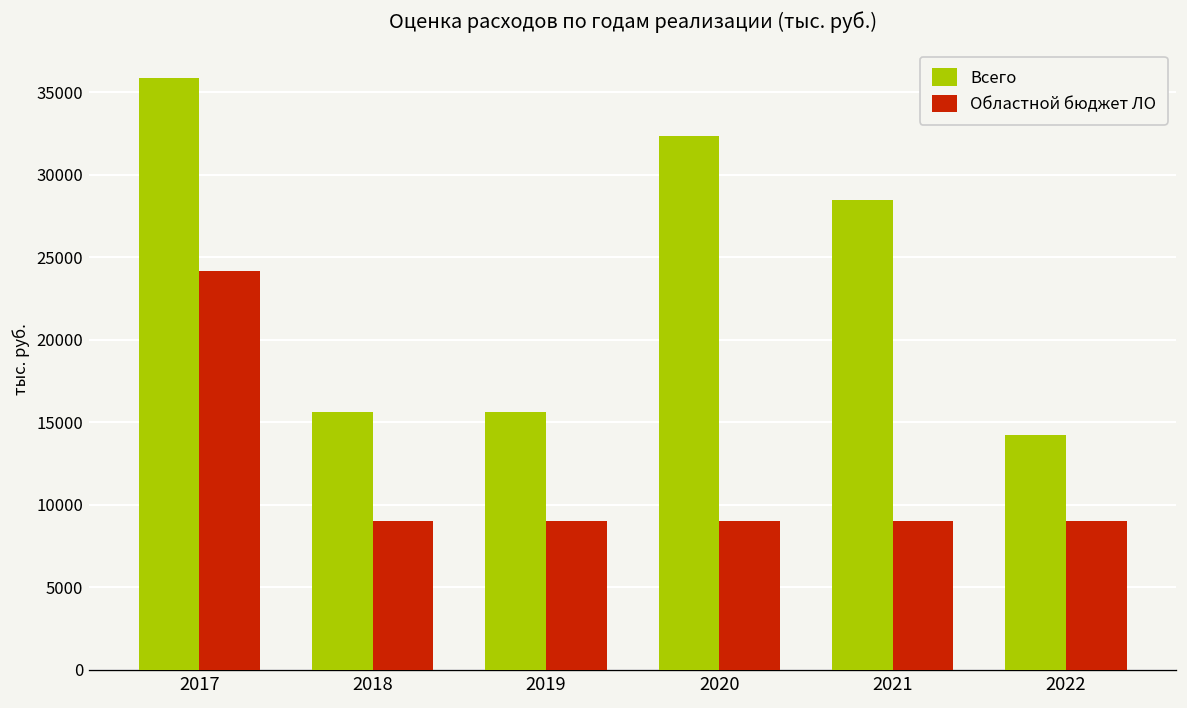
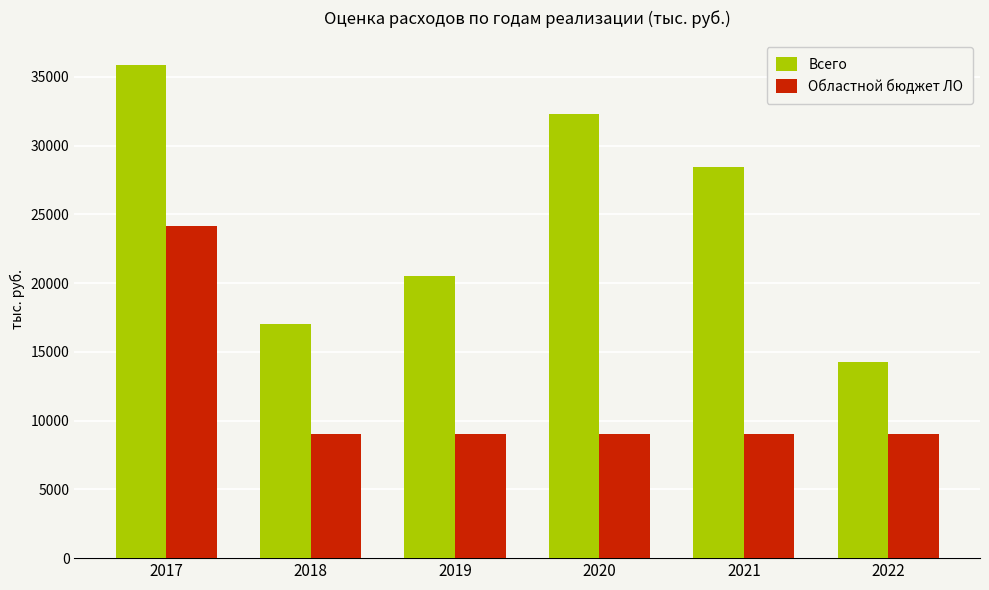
  {
    "Всего": {
      "2017": 35900,
-     "2018": 15600,
-     "2019": 15600,
+     "2018": 17000,
+     "2019": 20500,
      "2020": 32300,
      "2021": 28400,
      "2022": 14300
    },
    "Областной бюджет ЛО": {
      "2017": 24200,
      "2018": 9000,
      "2019": 9000,
      "2020": 9000,
      "2021": 9000,
      "2022": 9000
    }
  }
